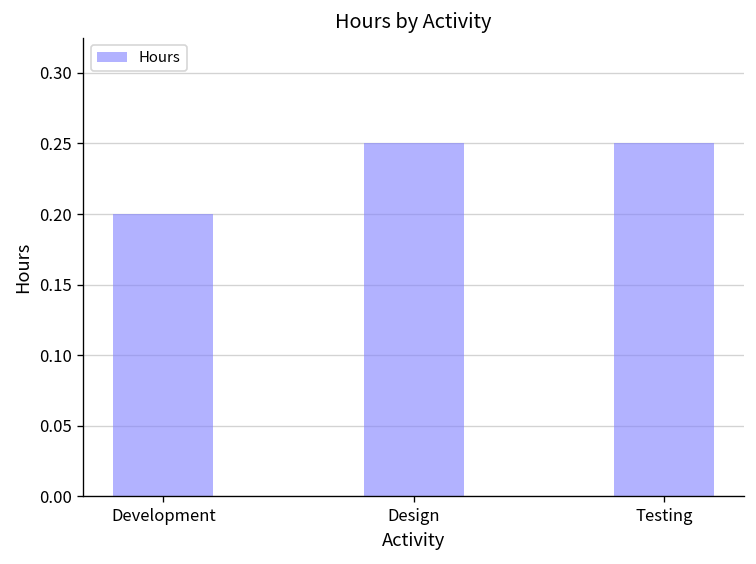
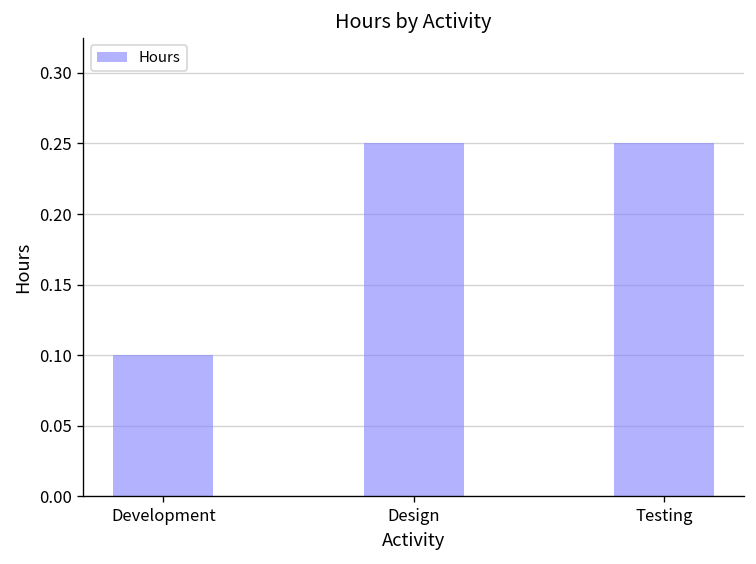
  {
-   "Development": 0.2,
+   "Development": 0.1,
    "Design": 0.250,
    "Testing": 0.250
  }
